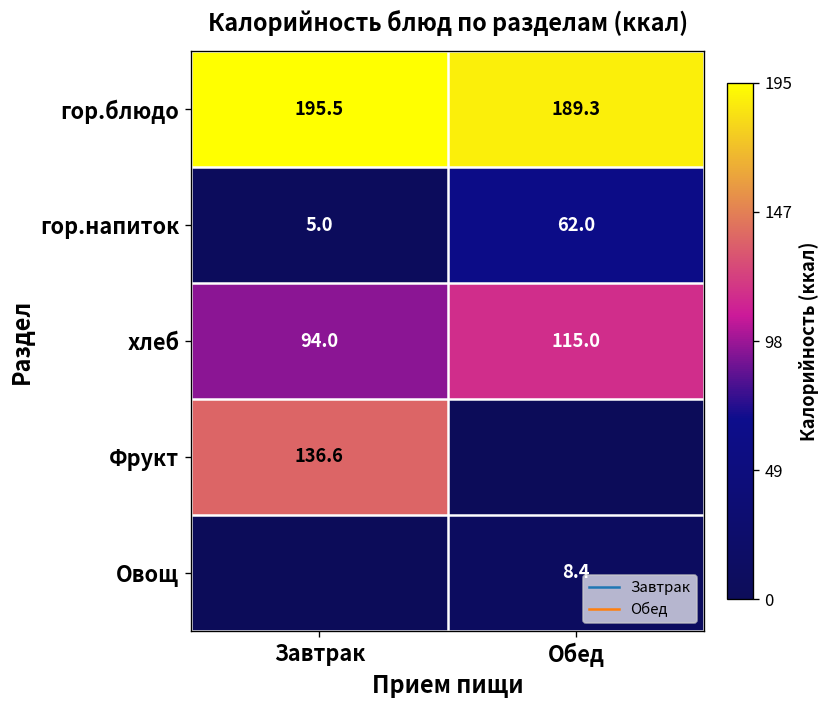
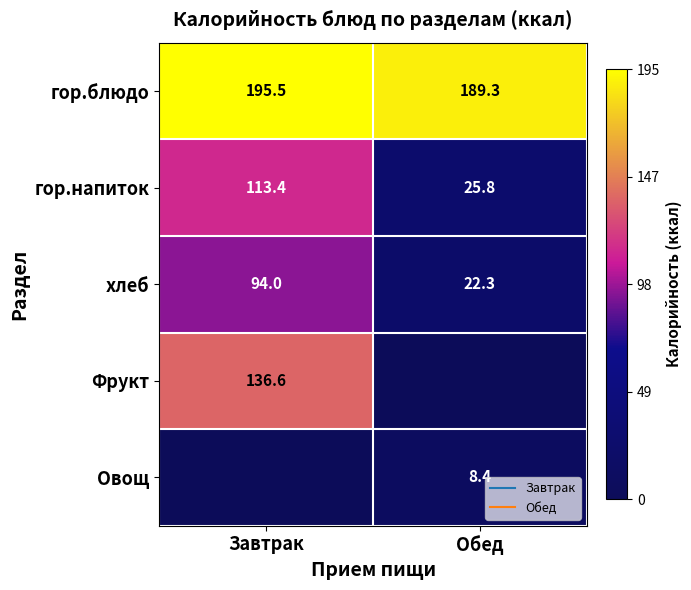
  {
    "гор.блюдо": {
      "Завтрак": 195.5,
      "Обед": 189.3
    },
    "гор.напиток": {
-     "Завтрак": 5.0,
-     "Обед": 62.0
+     "Завтрак": 113.4,
+     "Обед": 25.8
    },
    "хлеб": {
      "Завтрак": 94.0,
-     "Обед": 115.0
+     "Обед": 22.3
    },
    "Фрукт": {
      "Завтрак": 136.6
    }
  }
